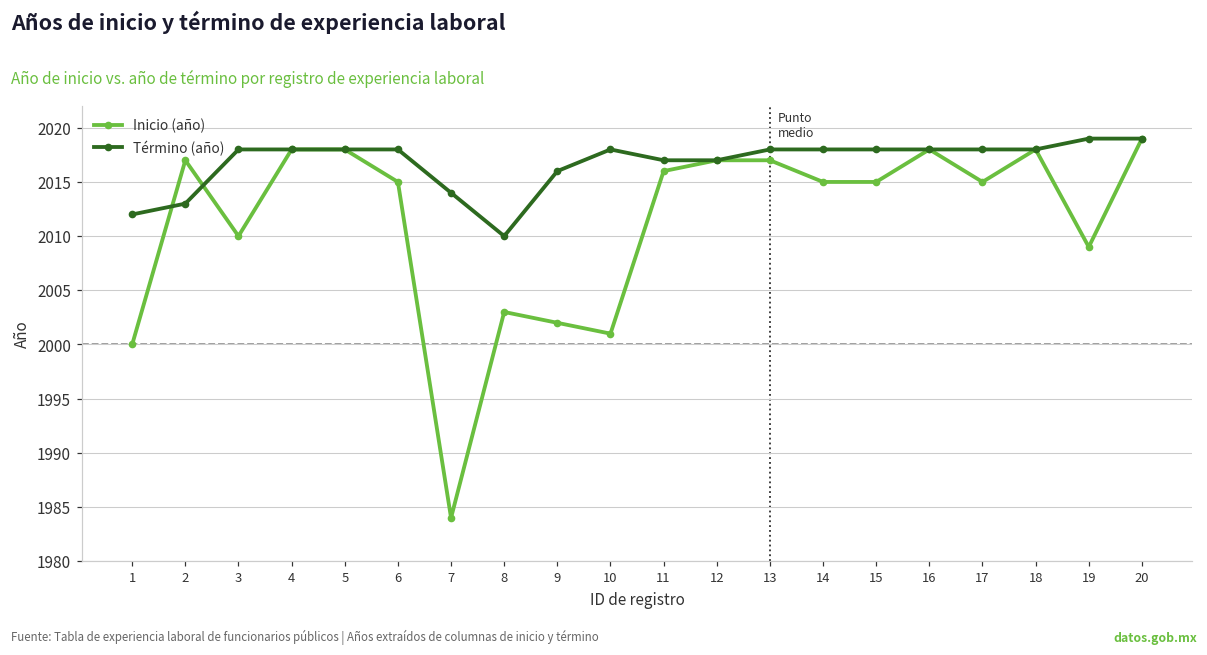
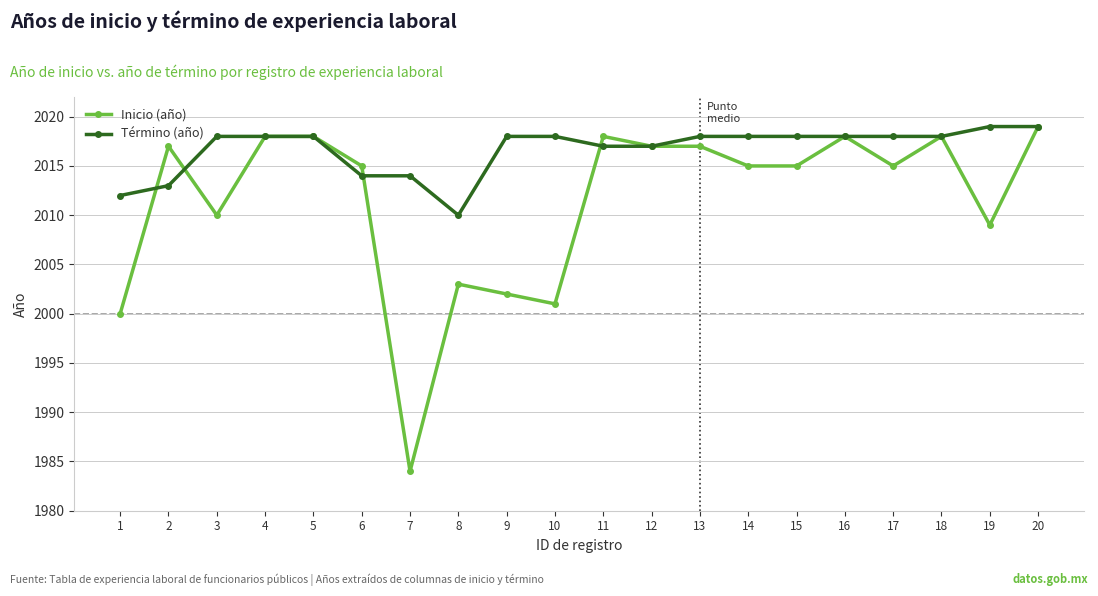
  {
    "Inicio (año)": {
      "1": 2000,
      "2": 2017,
      "3": 2010,
      "6": 2015,
      "7": 1984,
      "8": 2003,
      "9": 2002,
      "10": 2001,
-     "11": 2016,
+     "11": 2018,
      "13": 2017,
      "14": 2015,
      "15": 2015,
      "17": 2015,
      "19": 2009
    },
    "Término (año)": {
      "1": 2012,
      "2": 2013,
      "3": 2018,
-     "6": 2018,
+     "6": 2014,
      "7": 2014,
      "8": 2010,
-     "9": 2016,
+     "9": 2018,
      "10": 2018,
      "11": 2017,
      "13": 2018,
      "14": 2018,
      "15": 2018,
      "17": 2018,
      "19": 2019
    }
  }
